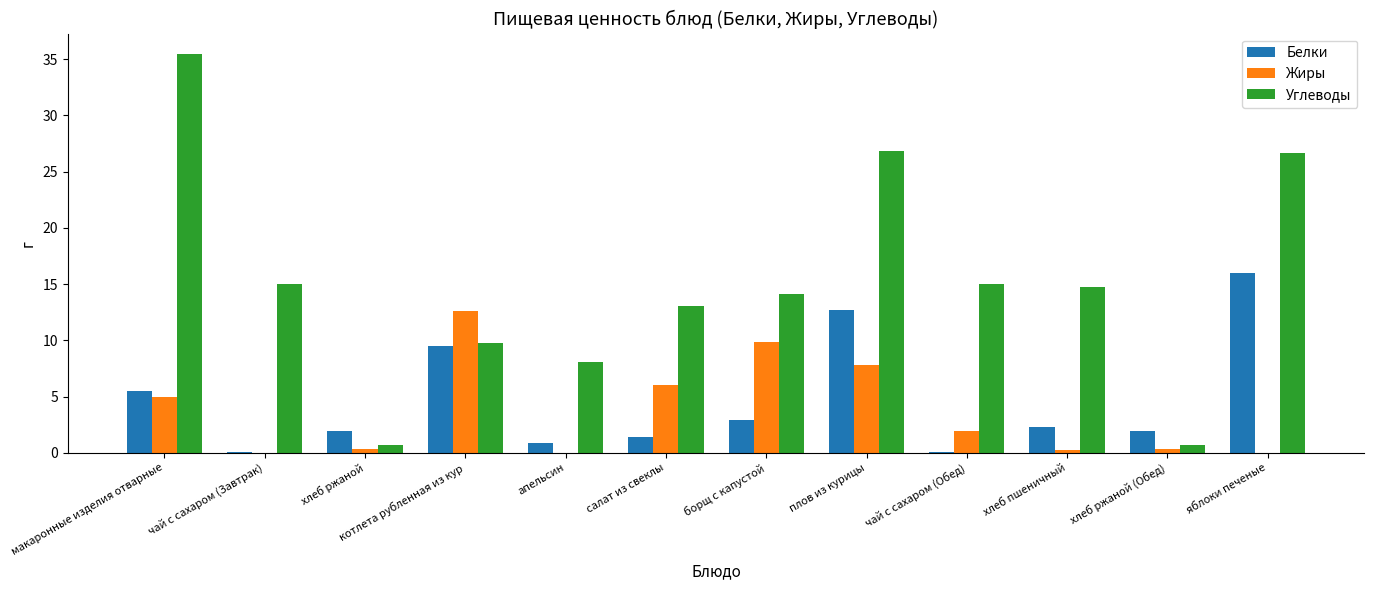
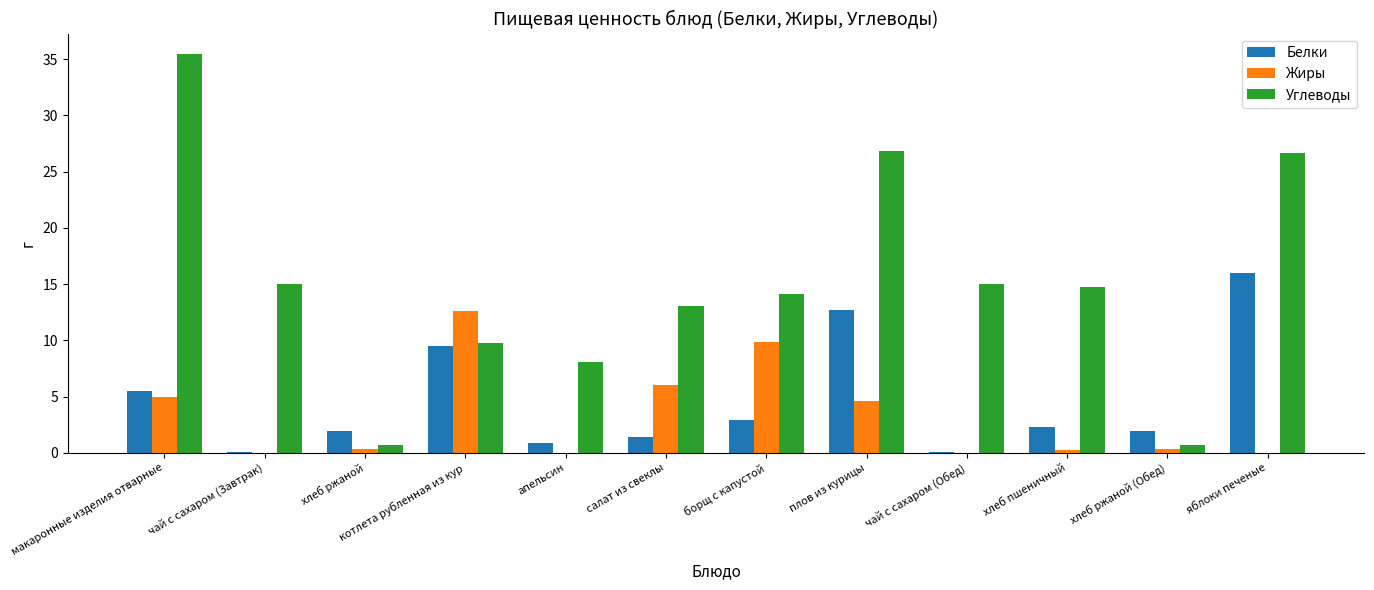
  {
    "Белки": {
      "макаронные изделия отварные": 5.5,
      "хлеб ржаной": 2.0,
      "котлета рубленная из кур": 9.5,
      "апельсин": 0.9,
      "салат из свеклы": 1.4,
      "борщ с капустой": 3.0,
      "плов из курицы": 12.7,
      "хлеб пшеничный": 2.3,
      "хлеб ржаной (Обед)": 2.0,
      "яблоки печеные": 16.0
    },
    "Жиры": {
      "макаронные изделия отварные": 5.0,
      "хлеб ржаной": 0.4,
      "котлета рубленная из кур": 12.6,
      "апельсин": 0.0,
      "салат из свеклы": 6.0,
      "борщ с капустой": 9.9,
-     "плов из курицы": 7.9,
-     "чай с сахаром (Обед)": 2.0,
+     "плов из курицы": 4.6,
+     "чай с сахаром (Обед)": 0.0,
      "хлеб пшеничный": 0.2,
      "хлеб ржаной (Обед)": 0.4,
      "яблоки печеные": 0.0
    },
    "Углеводы": {
      "макаронные изделия отварные": 35.5,
      "чай с сахаром (Завтрак)": 15.0,
      "хлеб ржаной": 0.7,
      "котлета рубленная из кур": 9.7,
      "апельсин": 8.1,
      "салат из свеклы": 13.0,
      "борщ с капустой": 14.1,
      "плов из курицы": 26.8,
      "чай с сахаром (Обед)": 15.0,
      "хлеб пшеничный": 14.8,
      "хлеб ржаной (Обед)": 0.7,
      "яблоки печеные": 26.7
    }
  }
